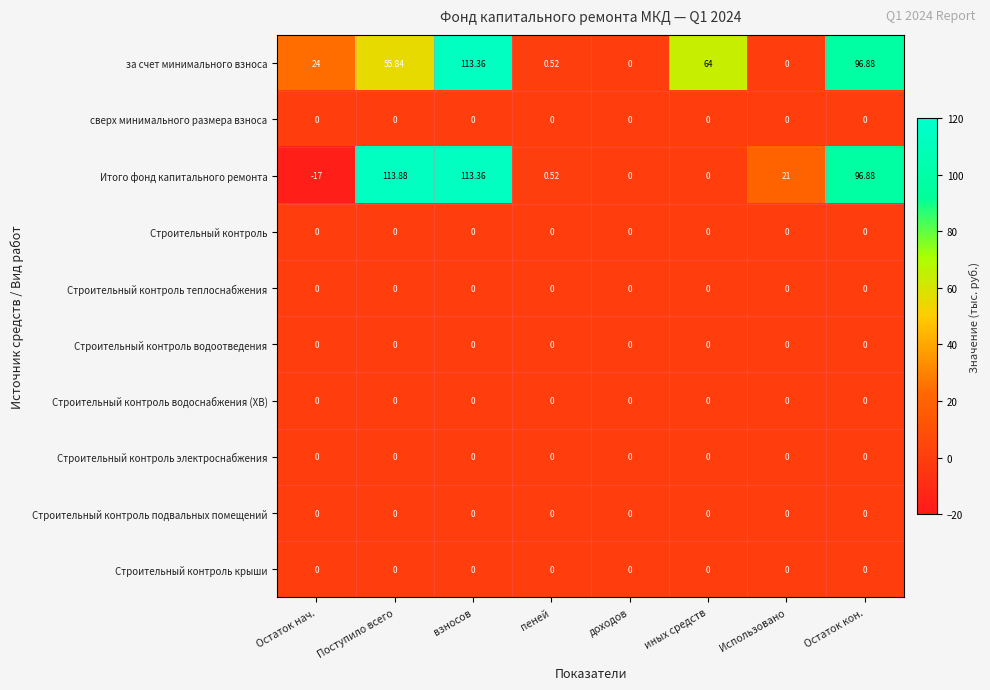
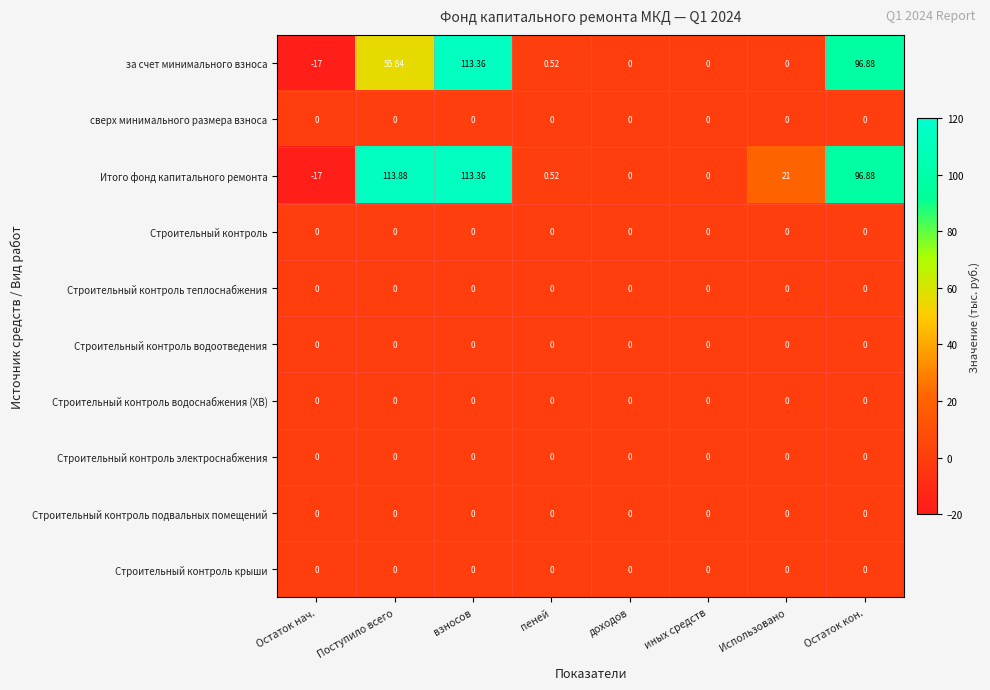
  {
    "за счет минимального взноса": {
-     "Остаток нач.": 24,
+     "Остаток нач.": -17,
      "Поступило всего": 55.84,
      "взносов": 113.36,
      "пеней": 0.52,
      "доходов": 0,
-     "иных средств": 64,
+     "иных средств": 0,
      "Использовано": 0,
      "Остаток кон.": 96.88
    },
    "сверх минимального размера взноса": {
      "Остаток нач.": 0,
      "Поступило всего": 0,
      "взносов": 0,
      "пеней": 0,
      "доходов": 0,
      "иных средств": 0,
      "Использовано": 0,
      "Остаток кон.": 0
    },
    "Итого фонд капитального ремонта": {
      "Остаток нач.": -17,
      "Поступило всего": 113.88,
      "взносов": 113.36,
      "пеней": 0.52,
      "доходов": 0,
      "иных средств": 0,
      "Использовано": 21,
      "Остаток кон.": 96.88
    },
    "Строительный контроль": {
      "Остаток нач.": 0,
      "Поступило всего": 0,
      "взносов": 0,
      "пеней": 0,
      "доходов": 0,
      "иных средств": 0,
      "Использовано": 0,
      "Остаток кон.": 0
    },
    "Строительный контроль теплоснабжения": {
      "Остаток нач.": 0,
      "Поступило всего": 0,
      "взносов": 0,
      "пеней": 0,
      "доходов": 0,
      "иных средств": 0,
      "Использовано": 0,
      "Остаток кон.": 0
    },
    "Строительный контроль водоотведения": {
      "Остаток нач.": 0,
      "Поступило всего": 0,
      "взносов": 0,
      "пеней": 0,
      "доходов": 0,
      "иных средств": 0,
      "Использовано": 0,
      "Остаток кон.": 0
    },
    "Строительный контроль водоснабжения (ХВ)": {
      "Остаток нач.": 0,
      "Поступило всего": 0,
      "взносов": 0,
      "пеней": 0,
      "доходов": 0,
      "иных средств": 0,
      "Использовано": 0,
      "Остаток кон.": 0
    },
    "Строительный контроль электроснабжения": {
      "Остаток нач.": 0,
      "Поступило всего": 0,
      "взносов": 0,
      "пеней": 0,
      "доходов": 0,
      "иных средств": 0,
      "Использовано": 0,
      "Остаток кон.": 0
    },
    "Строительный контроль подвальных помещений": {
      "Остаток нач.": 0,
      "Поступило всего": 0,
      "взносов": 0,
      "пеней": 0,
      "доходов": 0,
      "иных средств": 0,
      "Использовано": 0,
      "Остаток кон.": 0
    },
    "Строительный контроль крыши": {
      "Остаток нач.": 0,
      "Поступило всего": 0,
      "взносов": 0,
      "пеней": 0,
      "доходов": 0,
      "иных средств": 0,
      "Использовано": 0,
      "Остаток кон.": 0
    }
  }
